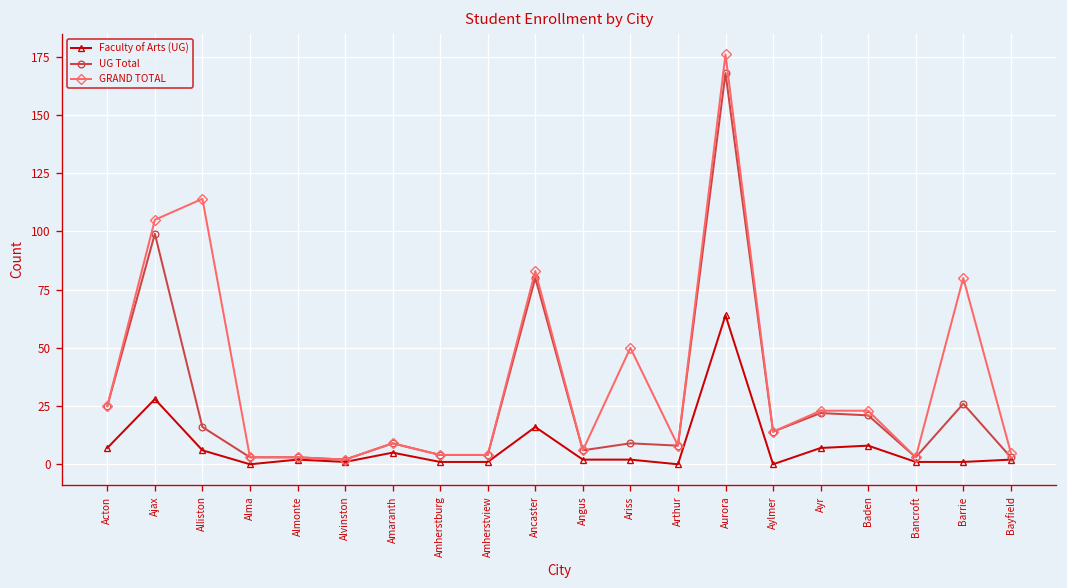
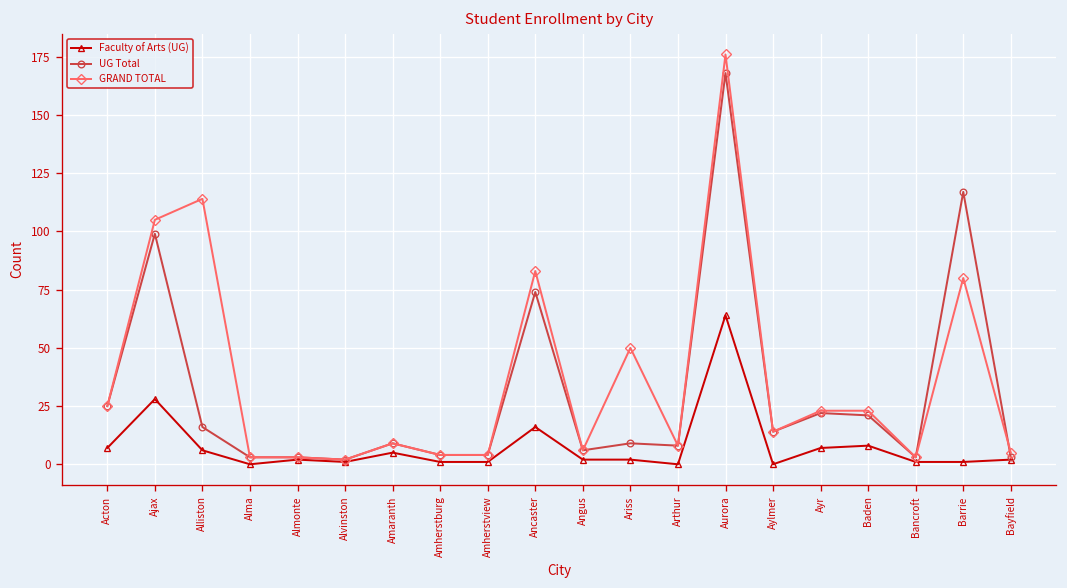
  {
    "Faculty of Arts (UG)": {
      "Acton": 7,
      "Ajax": 28,
      "Alliston": 6,
      "Alma": 0,
      "Amaranth": 5,
      "Amherstburg": 1,
      "Amherstview": 1,
      "Ancaster": 16,
      "Angus": 2,
      "Ariss": 2,
      "Arthur": 0,
      "Aurora": 64,
      "Aylmer": 0,
      "Ayr": 7,
      "Baden": 8,
      "Bancroft": 1,
      "Barrie": 1
    },
    "UG Total": {
      "Ajax": 99,
      "Alliston": 16,
-     "Ancaster": 80,
+     "Ancaster": 74,
      "Ariss": 9,
      "Aurora": 168,
      "Baden": 21,
-     "Barrie": 26
+     "Barrie": 117
    },
    "GRAND TOTAL": {
      "Ajax": 105,
      "Alliston": 114,
      "Ancaster": 83,
      "Ariss": 50,
      "Aurora": 176,
      "Baden": 23,
      "Barrie": 80,
      "Bayfield": 5
    }
  }
